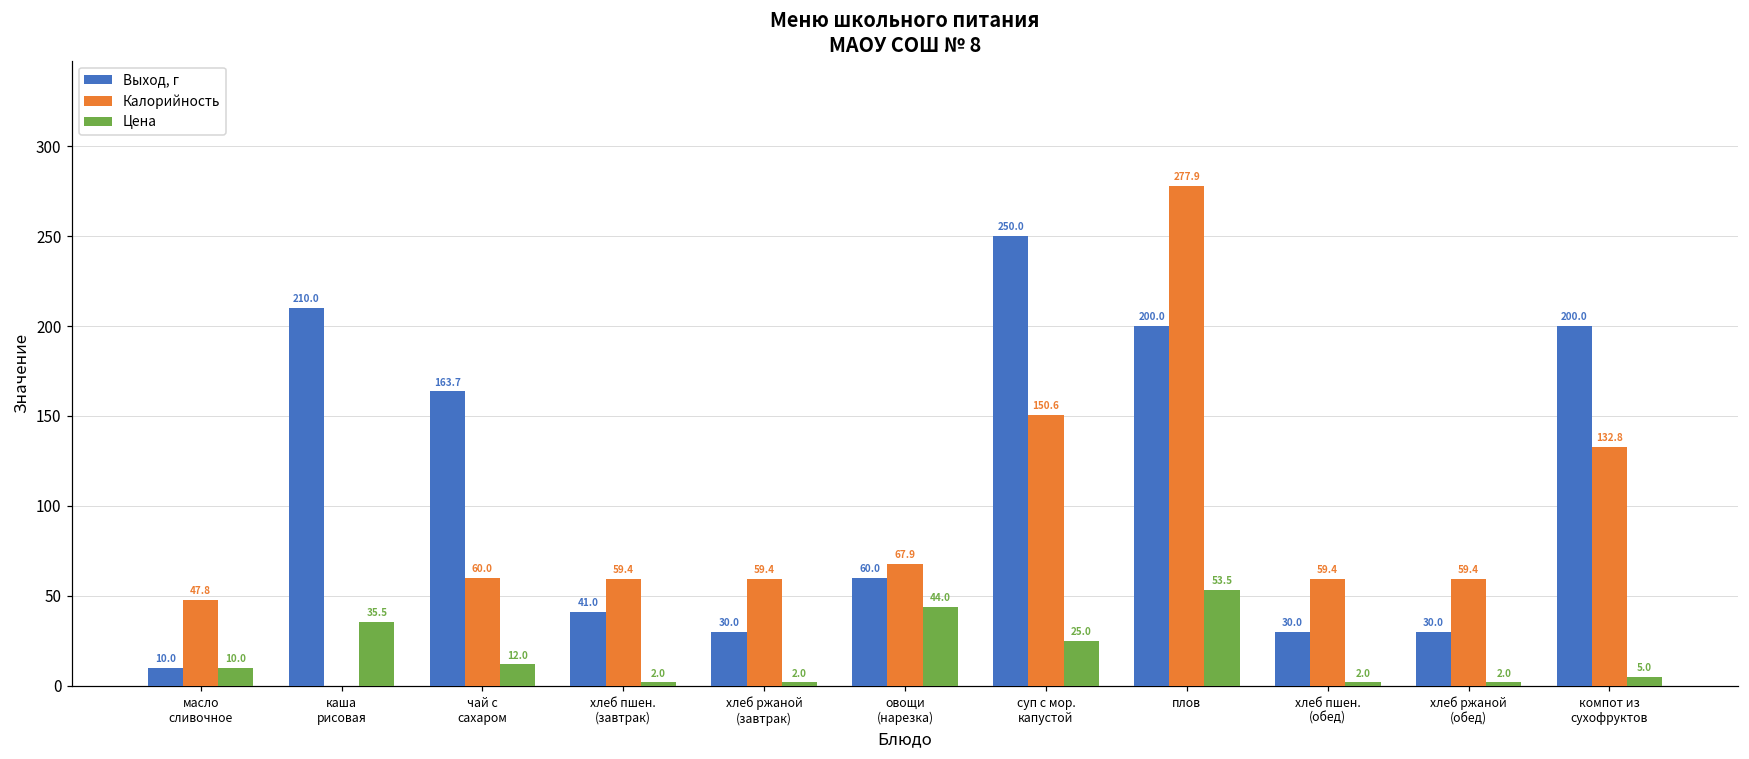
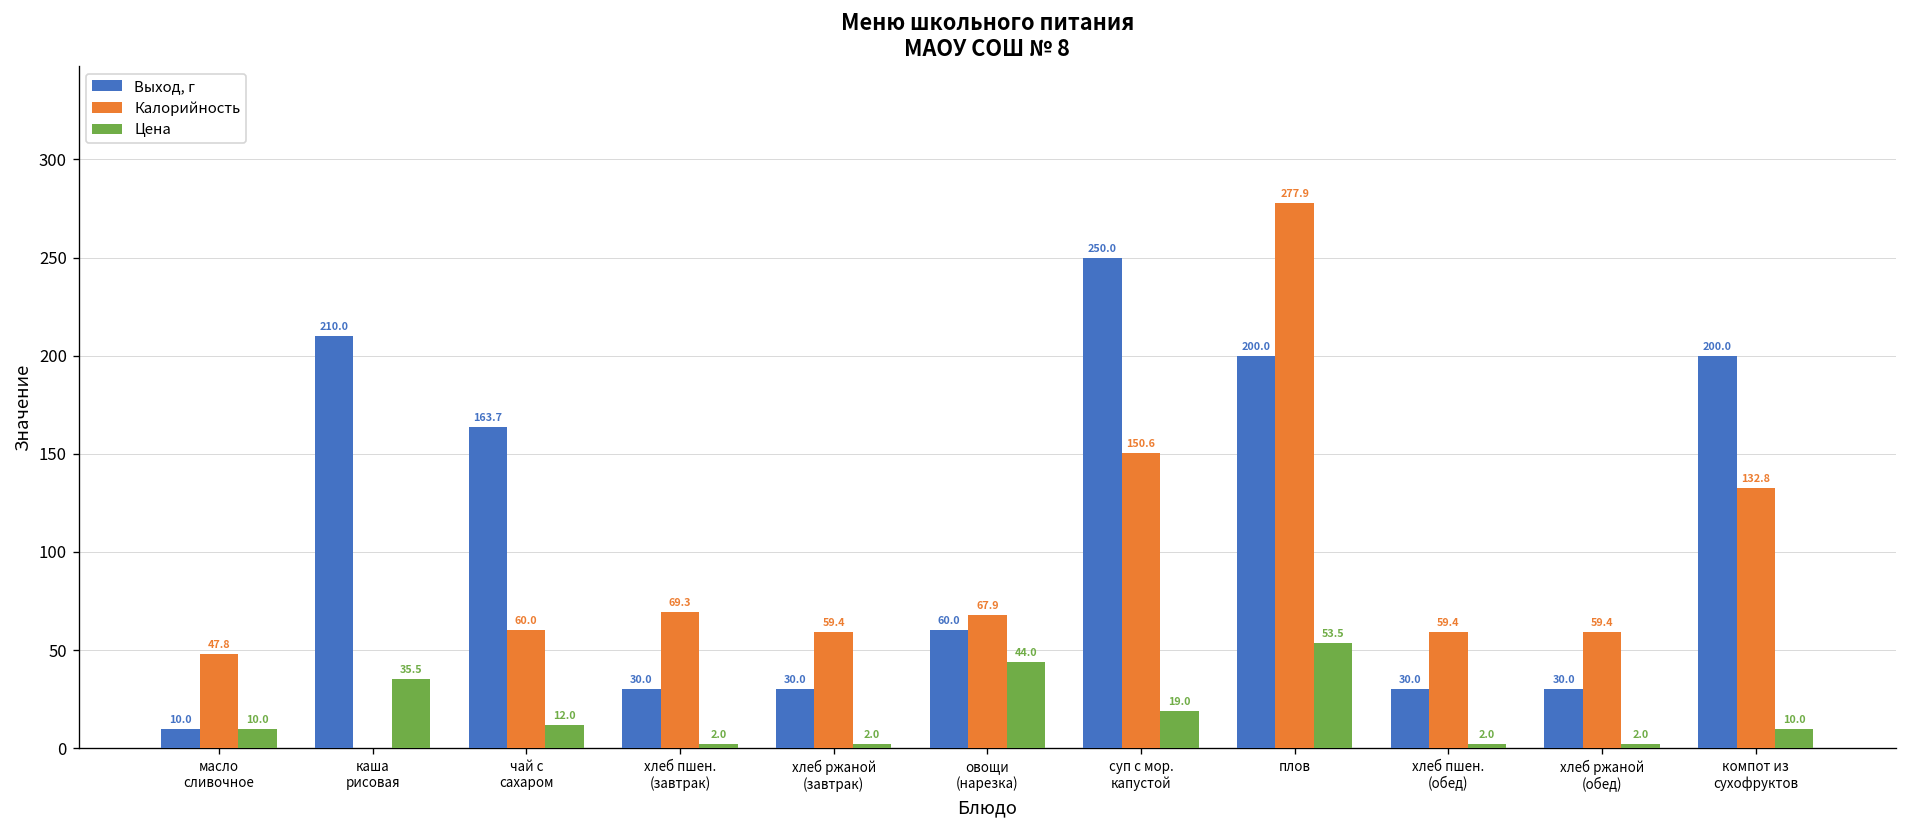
  {
    "Выход, г": {
      "масло сливочное": 10.0,
      "каша рисовая": 210.0,
      "чай с сахаром": 163.7,
-     "хлеб пшен. (завтрак)": 41.0,
+     "хлеб пшен. (завтрак)": 30.0,
      "хлеб ржаной (завтрак)": 30.0,
      "овощи (нарезка)": 60.0,
      "суп с мор. капустой": 250.0,
      "плов": 200.0,
      "хлеб пшен. (обед)": 30.0,
      "хлеб ржаной (обед)": 30.0,
      "компот из сухофруктов": 200.0
    },
    "Калорийность": {
      "масло сливочное": 47.8,
      "чай с сахаром": 60.0,
-     "хлеб пшен. (завтрак)": 59.4,
+     "хлеб пшен. (завтрак)": 69.3,
      "хлеб ржаной (завтрак)": 59.4,
      "овощи (нарезка)": 67.9,
      "суп с мор. капустой": 150.6,
      "плов": 277.9,
      "хлеб пшен. (обед)": 59.4,
      "хлеб ржаной (обед)": 59.4,
      "компот из сухофруктов": 132.8
    },
    "Цена": {
      "масло сливочное": 10.0,
      "каша рисовая": 35.5,
      "чай с сахаром": 12.0,
      "хлеб пшен. (завтрак)": 2.0,
      "хлеб ржаной (завтрак)": 2.0,
      "овощи (нарезка)": 44.0,
-     "суп с мор. капустой": 25.0,
+     "суп с мор. капустой": 19.0,
      "плов": 53.5,
      "хлеб пшен. (обед)": 2.0,
      "хлеб ржаной (обед)": 2.0,
-     "компот из сухофруктов": 5.0
+     "компот из сухофруктов": 10.0
    }
  }
